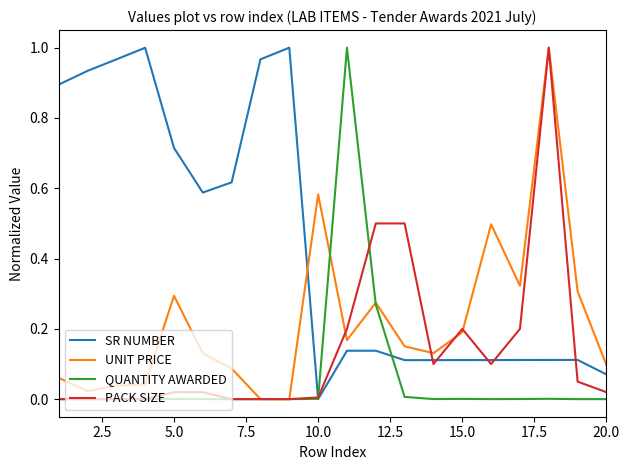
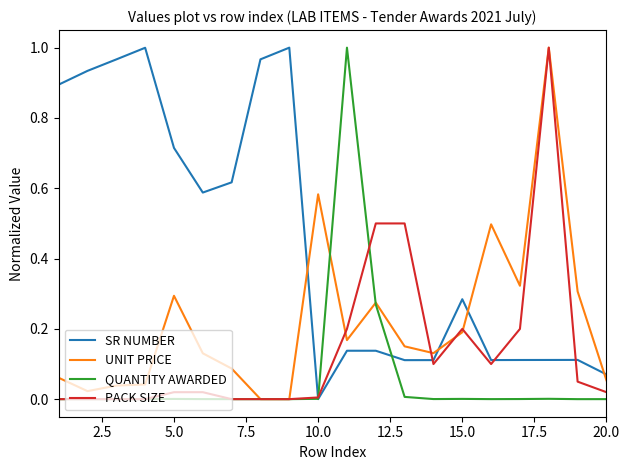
  {
    "SR NUMBER": {
      "5.0": 0.71,
-     "15.0": 0.11,
+     "15.0": 0.28,
      "20.0": 0.07
    },
    "UNIT PRICE": {
      "5.0": 0.29,
      "10.0": 0.58,
      "15.0": 0.19,
-     "20.0": 0.10
+     "20.0": 0.05
    },
    "QUANTITY AWARDED": {
      "15.0": 0.00,
      "20.0": 0.00
    },
    "PACK SIZE": {
      "15.0": 0.20,
      "20.0": 0.02
    }
  }
